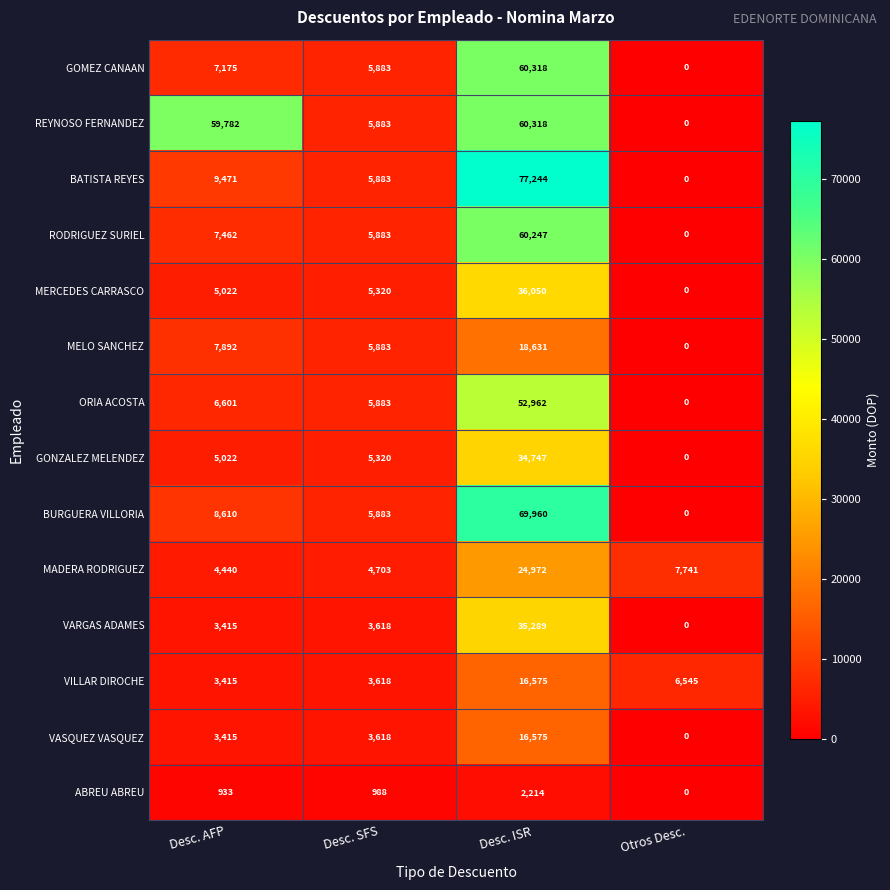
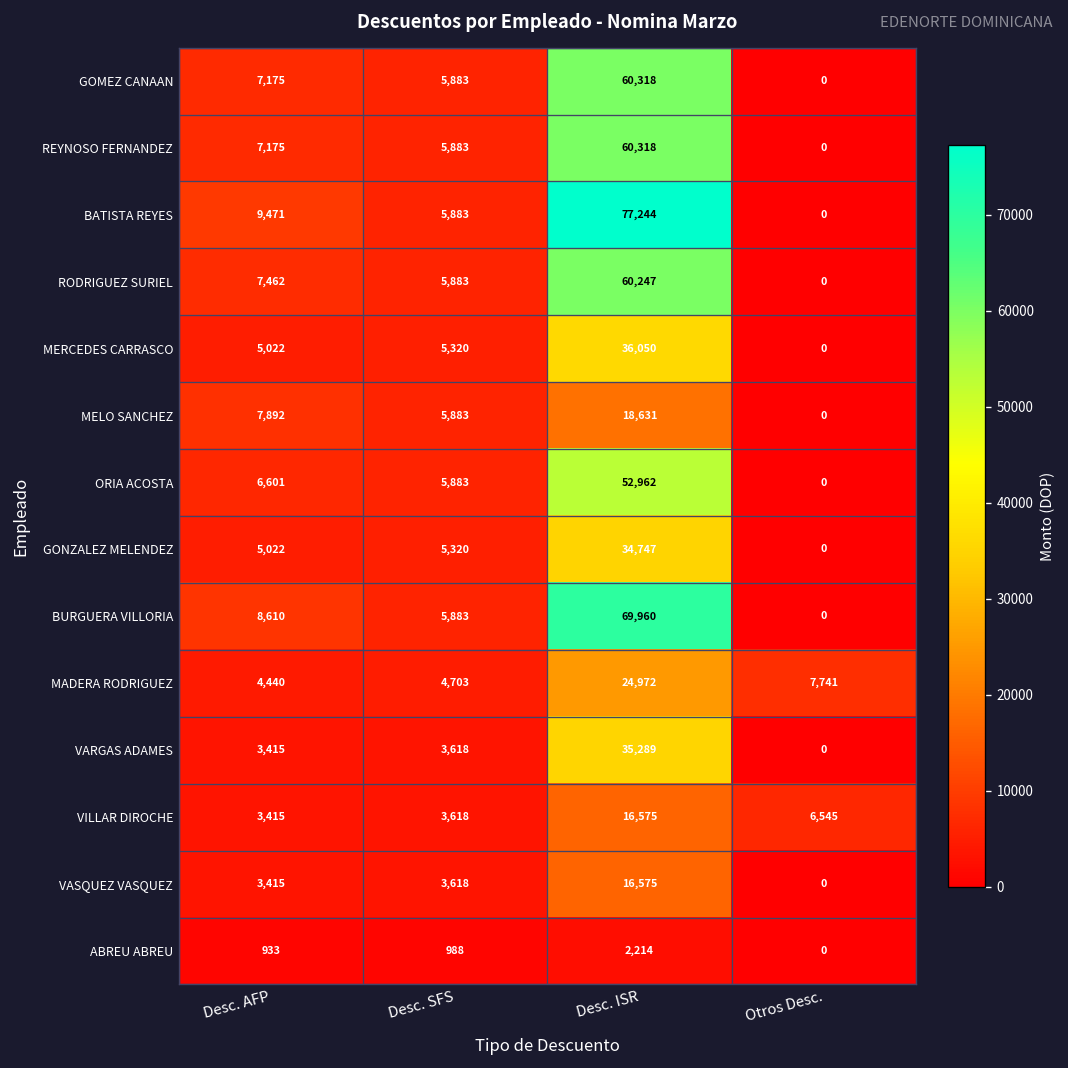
  {
    "GOMEZ CANAAN": {
      "Desc. AFP": "7,175",
      "Desc. SFS": "5,883",
      "Desc. ISR": "60,318",
      "Otros Desc.": "0"
    },
    "REYNOSO FERNANDEZ": {
-     "Desc. AFP": "59,782",
+     "Desc. AFP": "7,175",
      "Desc. SFS": "5,883",
      "Desc. ISR": "60,318",
      "Otros Desc.": "0"
    },
    "BATISTA REYES": {
      "Desc. AFP": "9,471",
      "Desc. SFS": "5,883",
      "Desc. ISR": "77,244",
      "Otros Desc.": "0"
    },
    "RODRIGUEZ SURIEL": {
      "Desc. AFP": "7,462",
      "Desc. SFS": "5,883",
      "Desc. ISR": "60,247",
      "Otros Desc.": "0"
    },
    "MERCEDES CARRASCO": {
      "Desc. AFP": "5,022",
      "Desc. SFS": "5,320",
      "Desc. ISR": "36,050",
      "Otros Desc.": "0"
    },
    "MELO SANCHEZ": {
      "Desc. AFP": "7,892",
      "Desc. SFS": "5,883",
      "Desc. ISR": "18,631",
      "Otros Desc.": "0"
    },
    "ORIA ACOSTA": {
      "Desc. AFP": "6,601",
      "Desc. SFS": "5,883",
      "Desc. ISR": "52,962",
      "Otros Desc.": "0"
    },
    "GONZALEZ MELENDEZ": {
      "Desc. AFP": "5,022",
      "Desc. SFS": "5,320",
      "Desc. ISR": "34,747",
      "Otros Desc.": "0"
    },
    "BURGUERA VILLORIA": {
      "Desc. AFP": "8,610",
      "Desc. SFS": "5,883",
      "Desc. ISR": "69,960",
      "Otros Desc.": "0"
    },
    "MADERA RODRIGUEZ": {
      "Desc. AFP": "4,440",
      "Desc. SFS": "4,703",
      "Desc. ISR": "24,972",
      "Otros Desc.": "7,741"
    },
    "VARGAS ADAMES": {
      "Desc. AFP": "3,415",
      "Desc. SFS": "3,618",
      "Desc. ISR": "35,289",
      "Otros Desc.": "0"
    },
    "VILLAR DIROCHE": {
      "Desc. AFP": "3,415",
      "Desc. SFS": "3,618",
      "Desc. ISR": "16,575",
      "Otros Desc.": "6,545"
    },
    "VASQUEZ VASQUEZ": {
      "Desc. AFP": "3,415",
      "Desc. SFS": "3,618",
      "Desc. ISR": "16,575",
      "Otros Desc.": "0"
    },
    "ABREU ABREU": {
      "Desc. AFP": "933",
      "Desc. SFS": "988",
      "Desc. ISR": "2,214",
      "Otros Desc.": "0"
    }
  }
